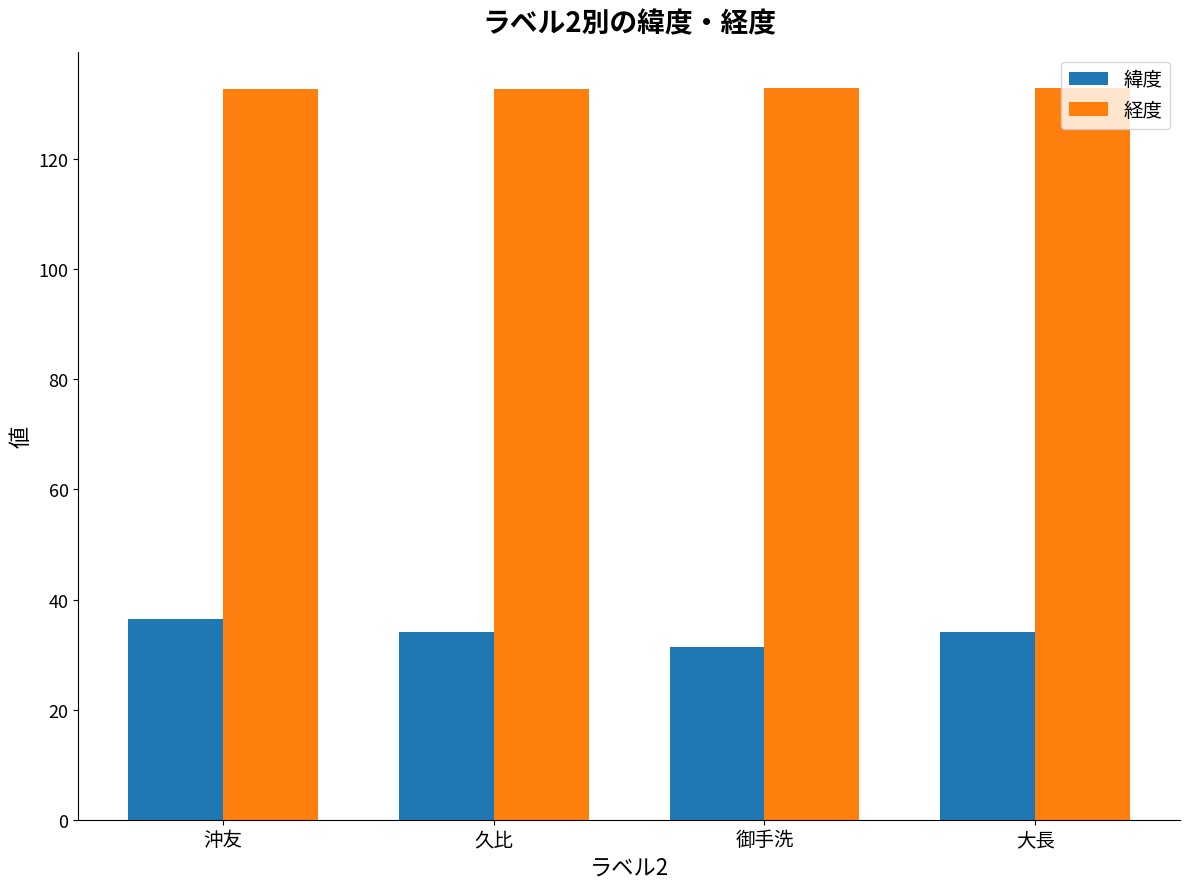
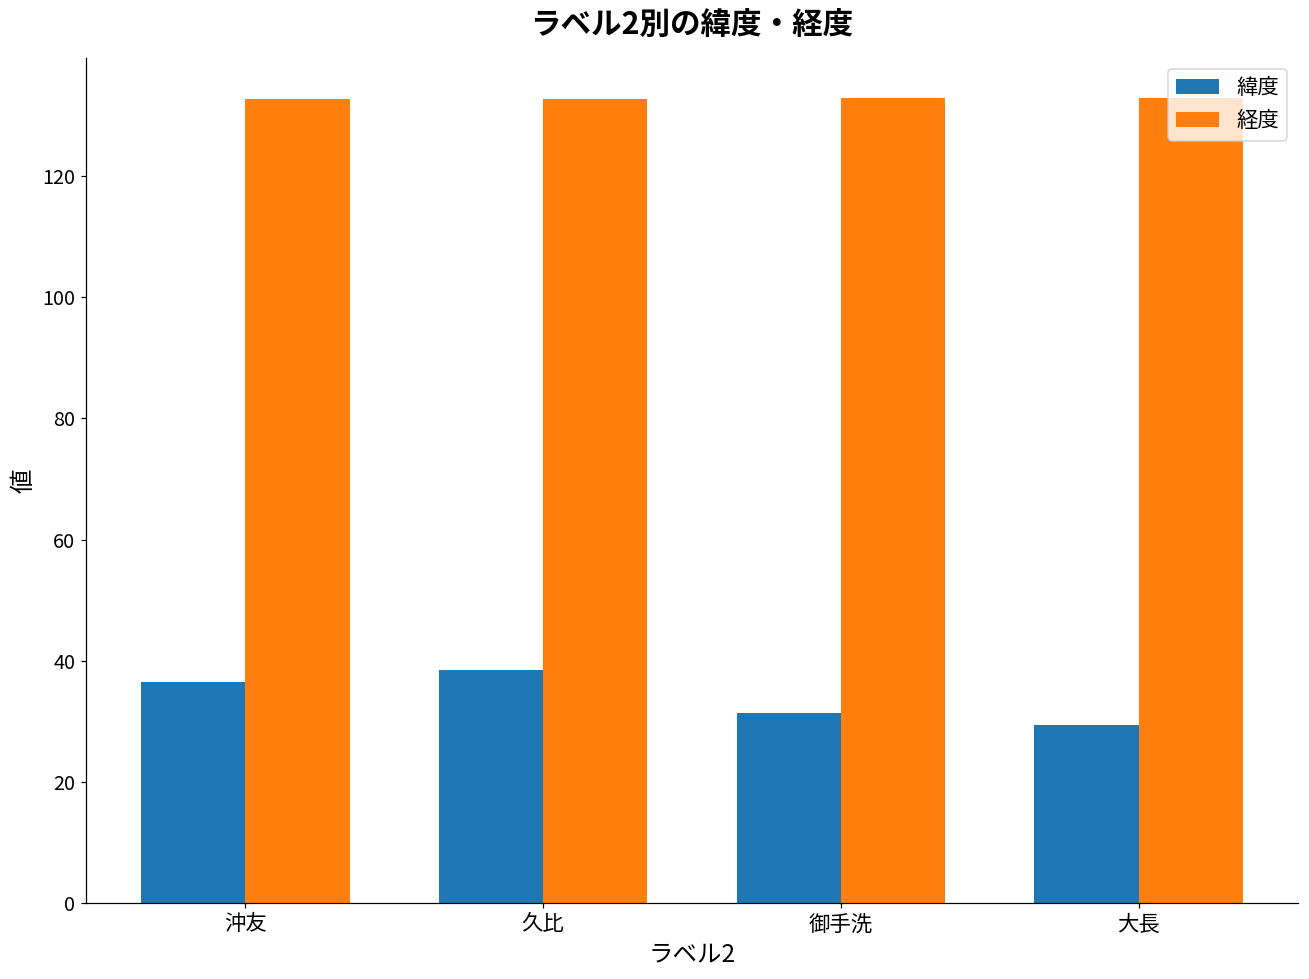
  {
    "緯度": {
      "沖友": 37,
-     "久比": 34,
+     "久比": 39,
      "御手洗": 31,
-     "大長": 34
+     "大長": 29
    },
    "経度": {
      "沖友": 133,
      "久比": 133,
      "御手洗": 133
    }
  }
